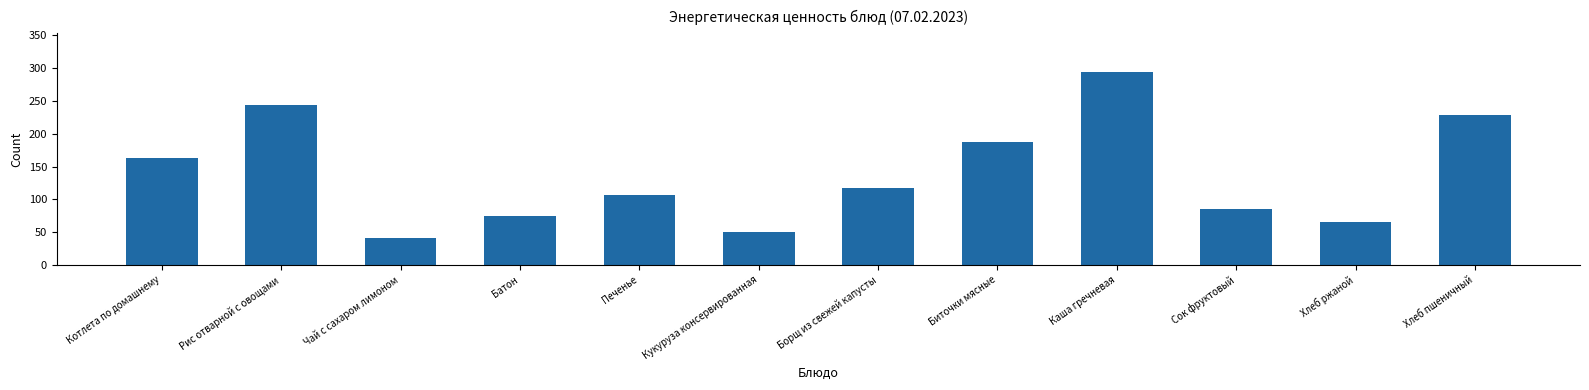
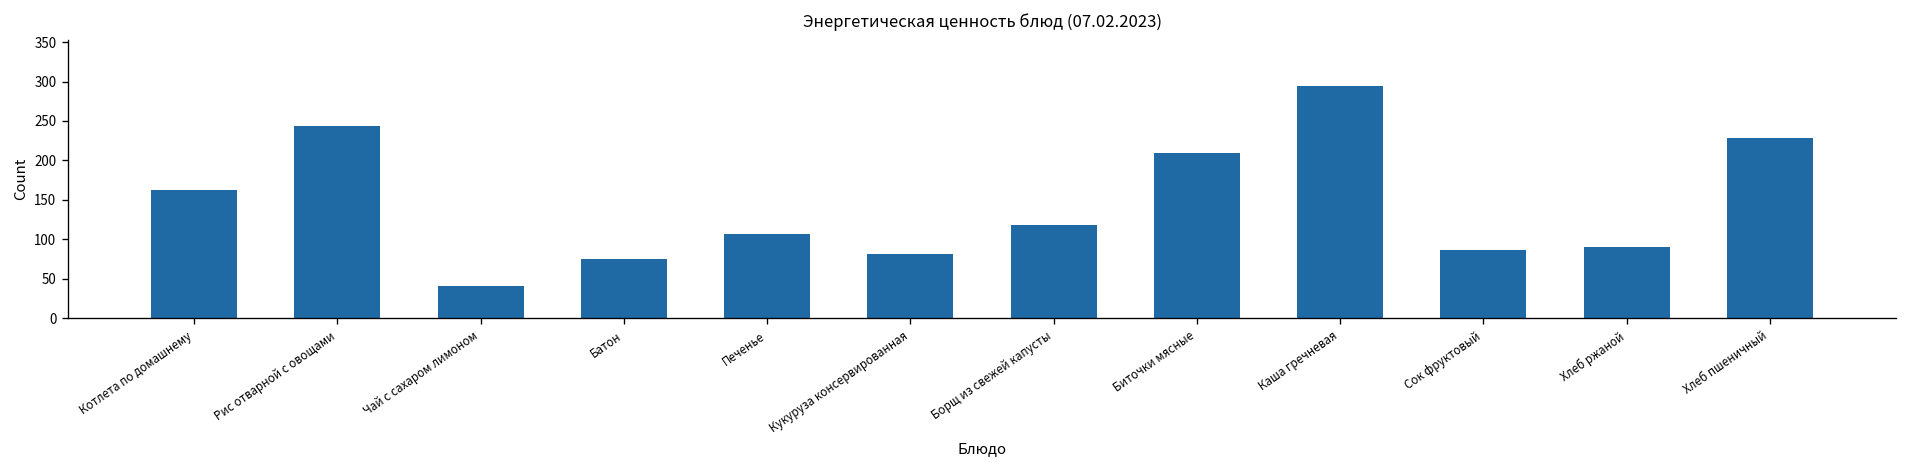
  {
    "Котлета по домашнему": 160,
    "Рис отварной с овощами": 240,
    "Чай с сахаром лимоном": 40,
    "Батон": 80,
    "Печенье": 110,
-   "Кукуруза консервированная": 50,
+   "Кукуруза консервированная": 80,
    "Борщ из свежей капусты": 120,
-   "Биточки мясные": 190,
+   "Биточки мясные": 210,
    "Каша гречневая": 290,
    "Сок фруктовый": 90,
-   "Хлеб ржаной": 70,
+   "Хлеб ржаной": 90,
    "Хлеб пшеничный": 230
  }
